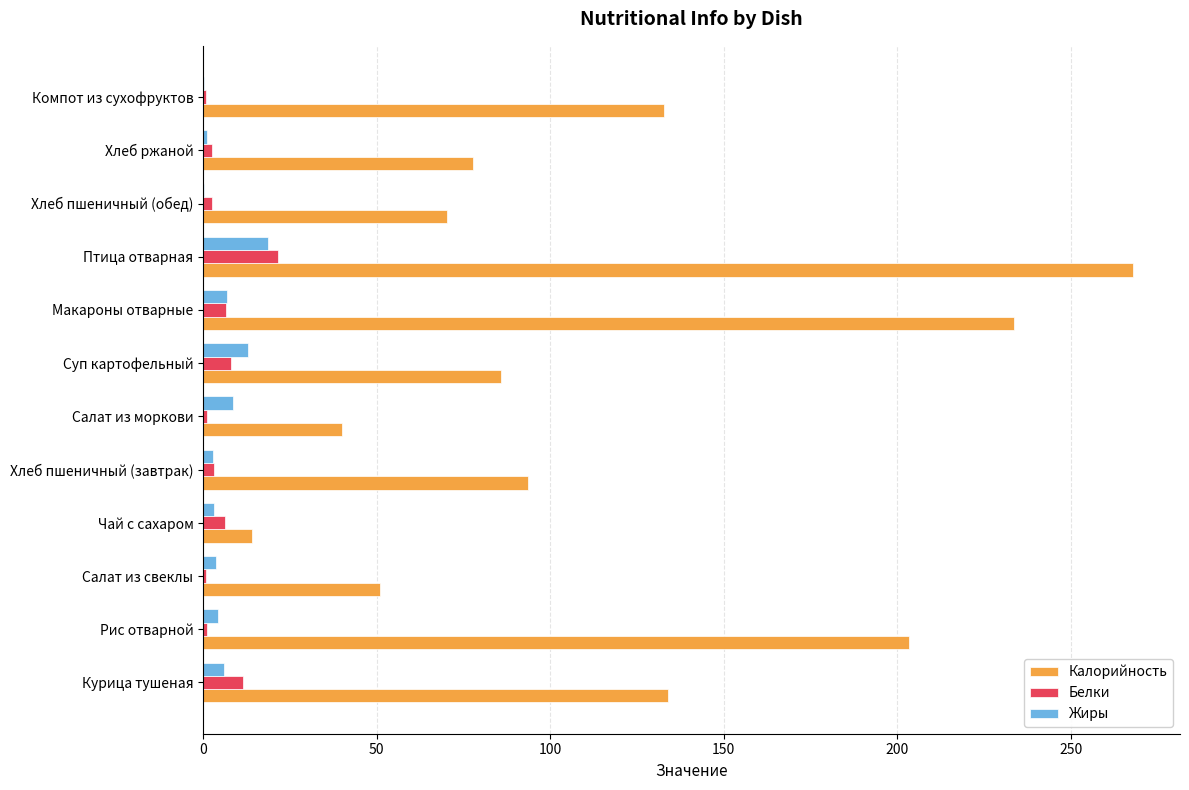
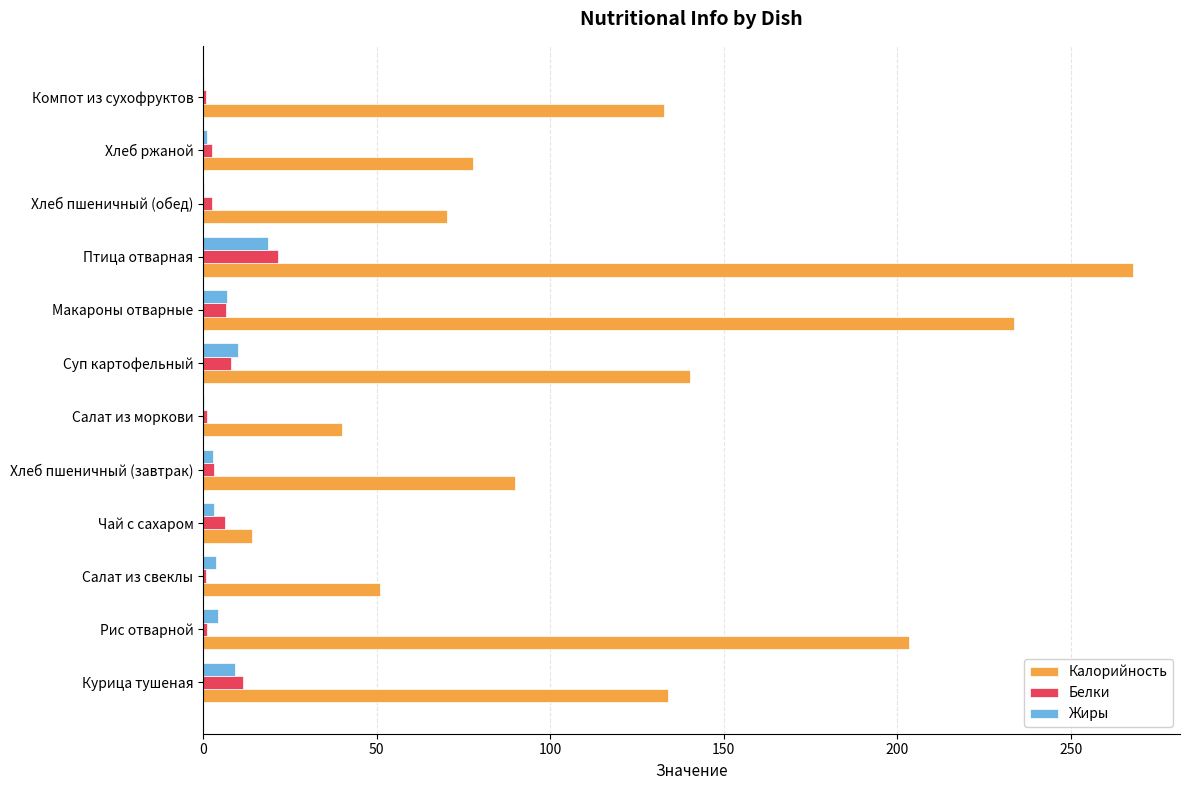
  {
    "Калорийность": {
      "Компот из сухофруктов": 133,
      "Хлеб ржаной": 78,
      "Хлеб пшеничный (обед)": 70,
      "Птица отварная": 268,
      "Макароны отварные": 234,
-     "Суп картофельный": 86,
+     "Суп картофельный": 140,
      "Салат из моркови": 40,
-     "Хлеб пшеничный (завтрак)": 94,
+     "Хлеб пшеничный (завтрак)": 90,
      "Чай с сахаром": 14,
      "Салат из свеклы": 51,
      "Рис отварной": 204,
      "Курица тушеная": 134
    },
    "Белки": {
      "Хлеб ржаной": 3,
      "Хлеб пшеничный (обед)": 2,
      "Птица отварная": 22,
      "Макароны отварные": 7,
      "Суп картофельный": 8,
      "Салат из моркови": 1,
      "Хлеб пшеничный (завтрак)": 3,
      "Чай с сахаром": 6,
      "Салат из свеклы": 1,
      "Рис отварной": 1,
      "Курица тушеная": 12
    },
    "Жиры": {
      "Хлеб ржаной": 1,
      "Птица отварная": 19,
      "Макароны отварные": 7,
-     "Суп картофельный": 13,
-     "Салат из моркови": 9,
+     "Суп картофельный": 10,
+     "Салат из моркови": 0,
      "Хлеб пшеничный (завтрак)": 3,
      "Чай с сахаром": 3,
      "Салат из свеклы": 4,
      "Рис отварной": 4,
-     "Курица тушеная": 6
+     "Курица тушеная": 9
    }
  }
